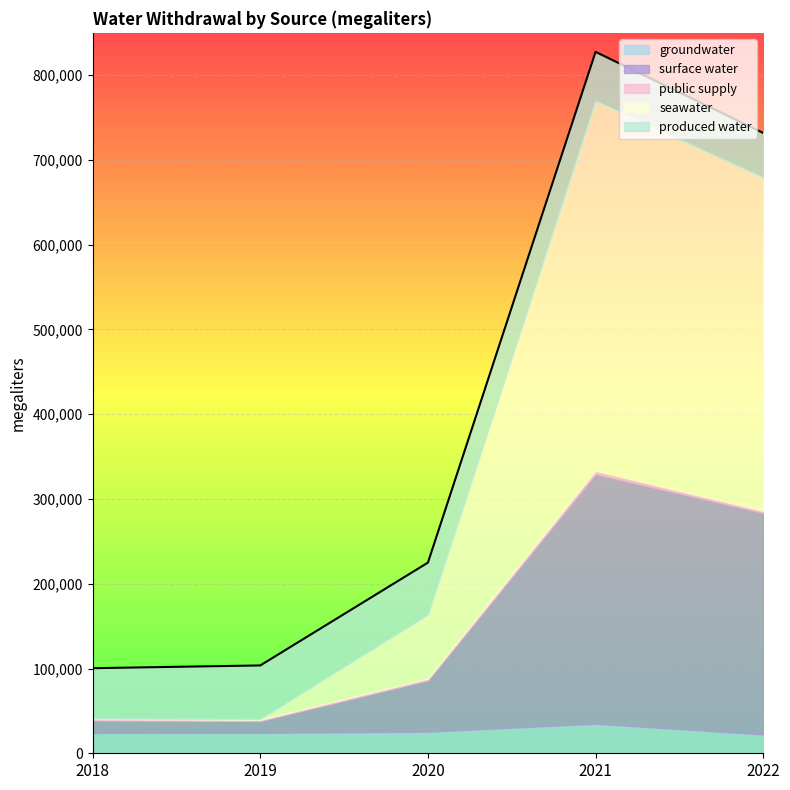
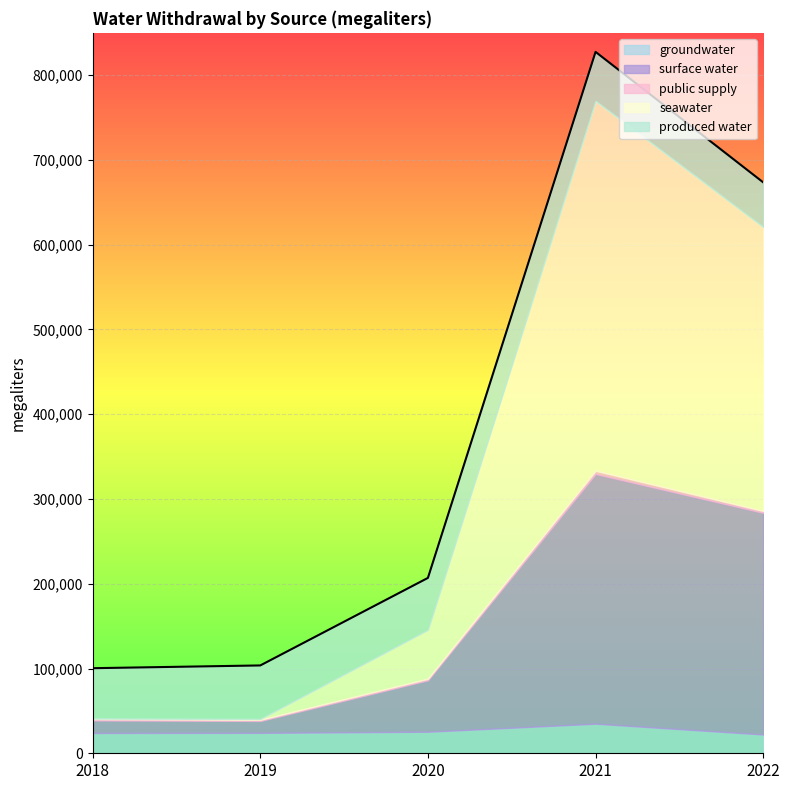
  {
    "surface water": {
      "2021": "290,000"
    },
    "public supply": {
      "2021": "0"
    },
    "seawater": {
-     "2020": "80,000",
+     "2020": "60,000",
      "2021": "440,000",
-     "2022": "390,000"
+     "2022": "340,000"
    }
  }
